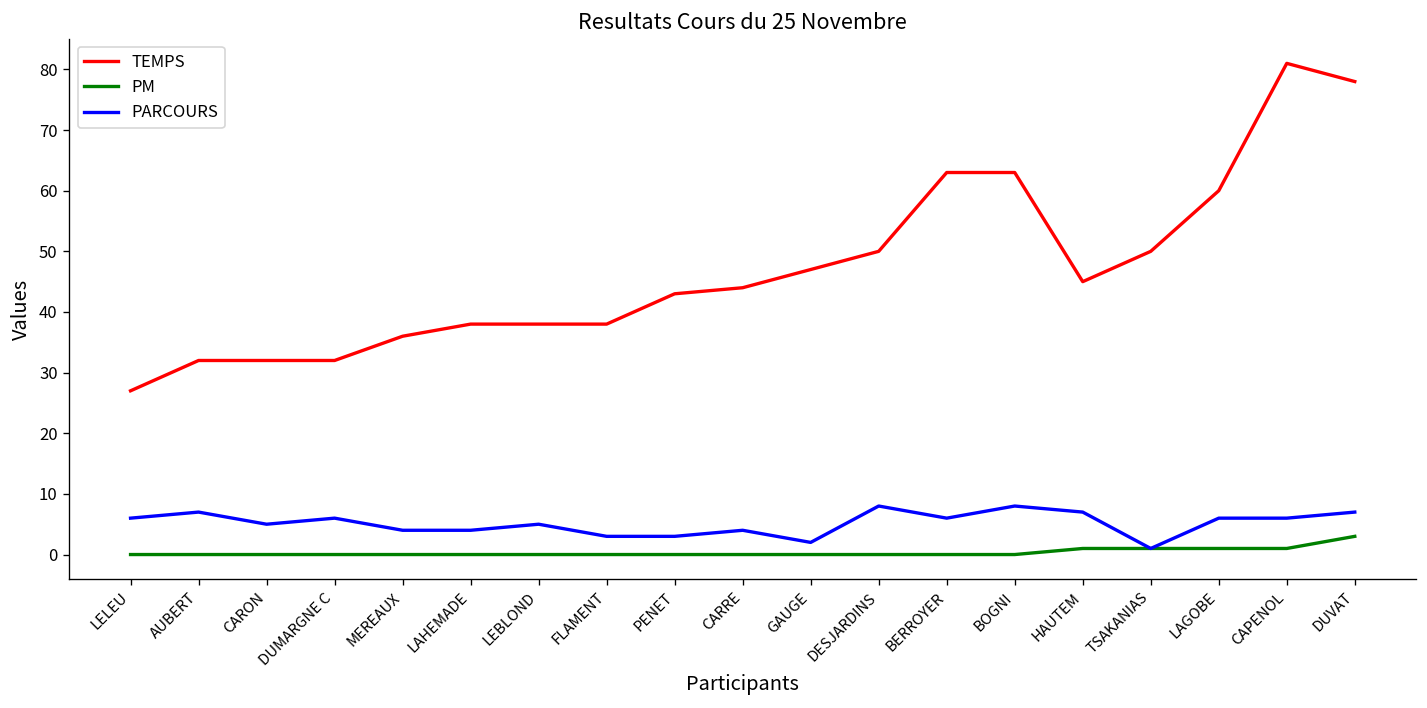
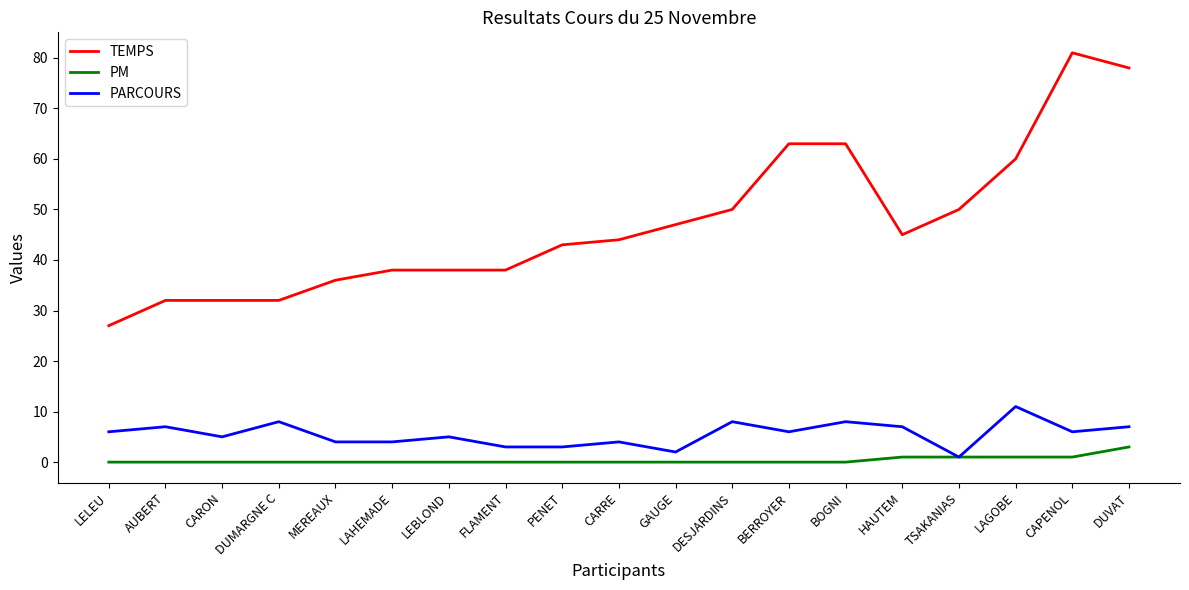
  {
    "TEMPS": {
      "LELEU": 27,
      "AUBERT": 32,
      "CARON": 32,
      "DUMARGNE C": 32,
      "MEREAUX": 36,
      "LAHEMADE": 38,
      "LEBLOND": 38,
      "FLAMENT": 38,
      "PENET": 43,
      "CARRE": 44,
      "GAUGE": 47,
      "DESJARDINS": 50,
      "BERROYER": 63,
      "BOGNI": 63,
      "HAUTEM": 45,
      "TSAKANIAS": 50,
      "LAGOBE": 60,
      "CAPENOL": 81,
      "DUVAT": 78
    },
    "PM": {
      "LELEU": 0,
      "AUBERT": 0,
      "CARON": 0,
      "DUMARGNE C": 0,
      "MEREAUX": 0,
      "LAHEMADE": 0,
      "LEBLOND": 0,
      "FLAMENT": 0,
      "PENET": 0,
      "CARRE": 0,
      "GAUGE": 0,
      "DESJARDINS": 0,
      "BERROYER": 0,
      "BOGNI": 0,
      "HAUTEM": 1,
      "LAGOBE": 1,
      "CAPENOL": 1,
      "DUVAT": 3
    },
    "PARCOURS": {
      "LELEU": 6,
      "AUBERT": 7,
      "CARON": 5,
-     "DUMARGNE C": 6,
+     "DUMARGNE C": 8,
      "MEREAUX": 4,
      "LAHEMADE": 4,
      "LEBLOND": 5,
      "FLAMENT": 3,
      "PENET": 3,
      "CARRE": 4,
      "GAUGE": 2,
      "DESJARDINS": 8,
      "BERROYER": 6,
      "BOGNI": 8,
      "HAUTEM": 7,
-     "LAGOBE": 6,
+     "LAGOBE": 11,
      "CAPENOL": 6,
      "DUVAT": 7
    }
  }
